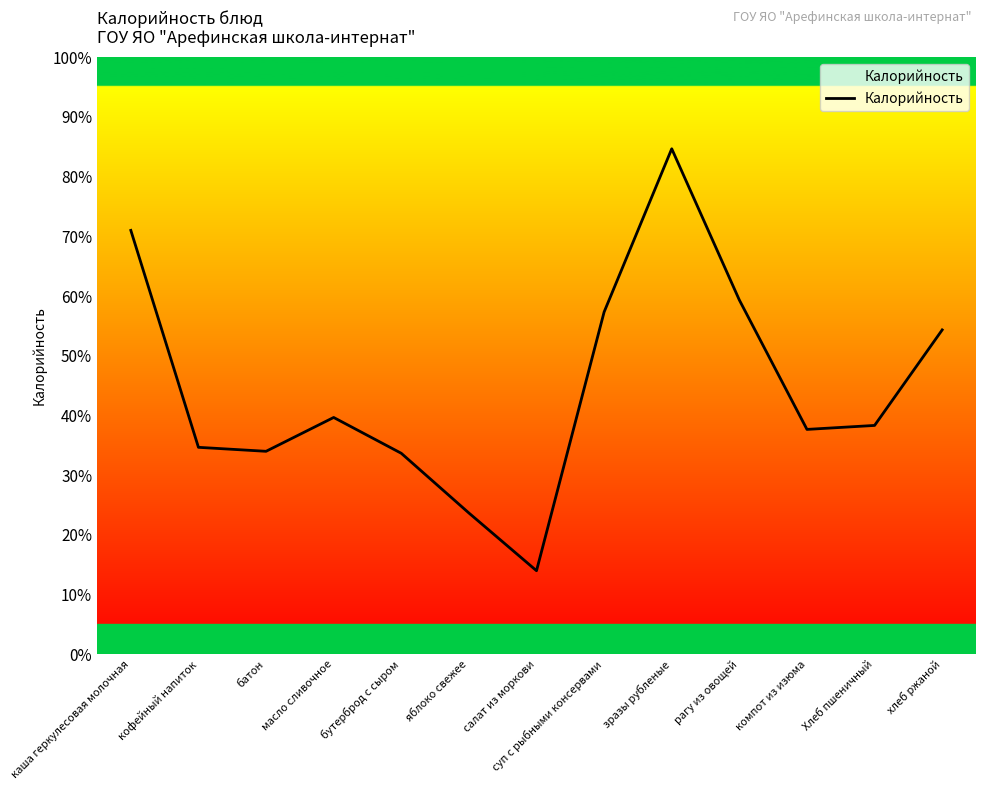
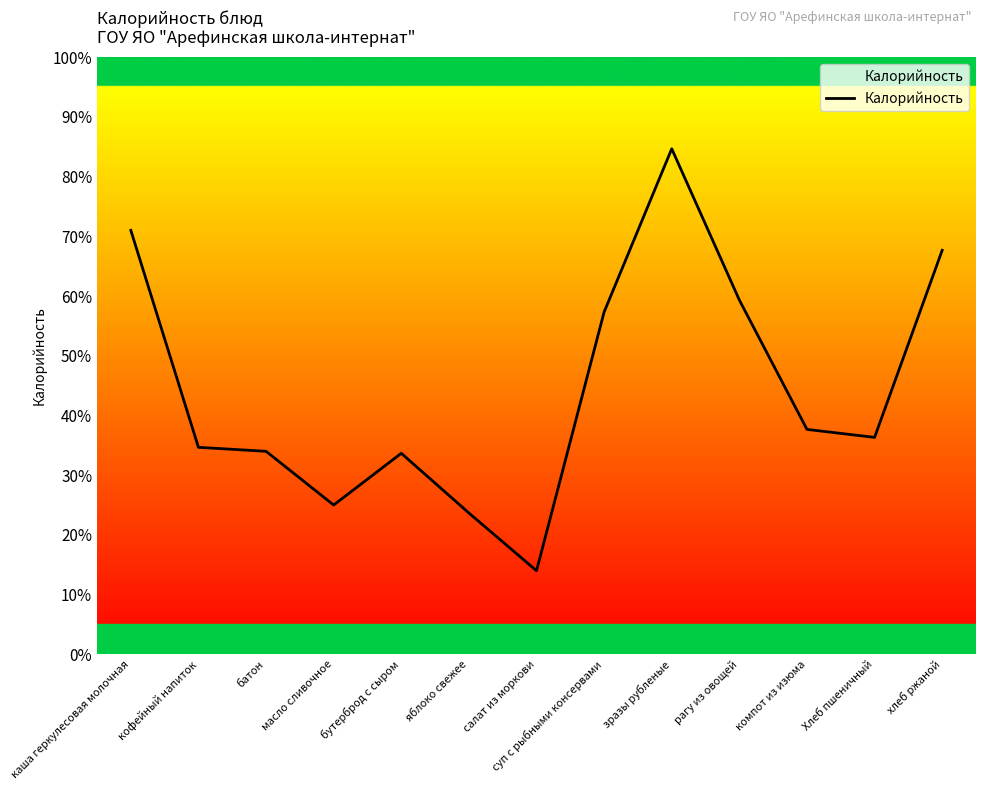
  {
    "каша геркулесовая молочная": "71%",
    "кофейный напиток": "35%",
    "батон": "34%",
-   "масло сливочное": "40%",
+   "масло сливочное": "25%",
    "бутерброд с сыром": "34%",
    "яблоко свежее": "24%",
    "салат из моркови": "14%",
    "суп с рыбными консервами": "57%",
    "зразы рубленые": "85%",
    "рагу из овощей": "59%",
    "компот из изюма": "38%",
-   "Хлеб пшеничный": "38%",
-   "хлеб ржаной": "54%"
+   "Хлеб пшеничный": "36%",
+   "хлеб ржаной": "68%"
  }
